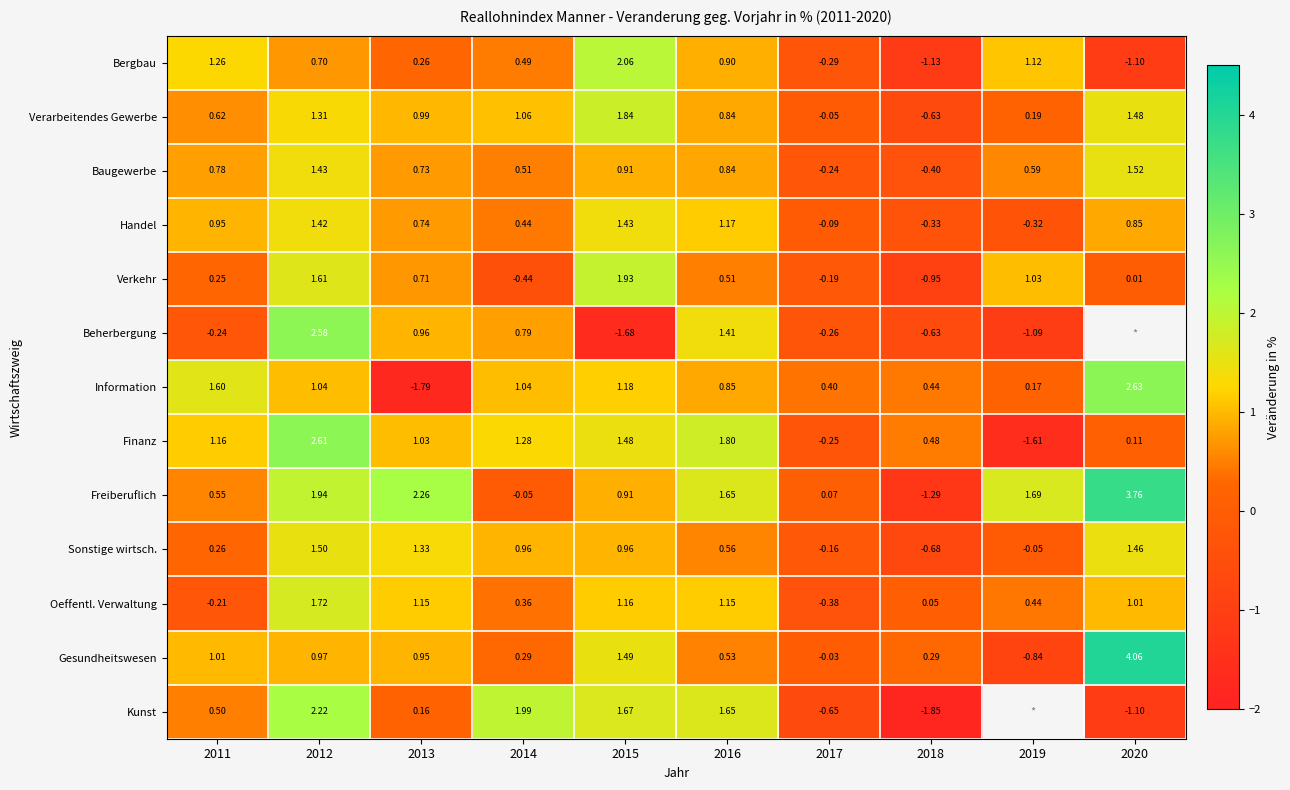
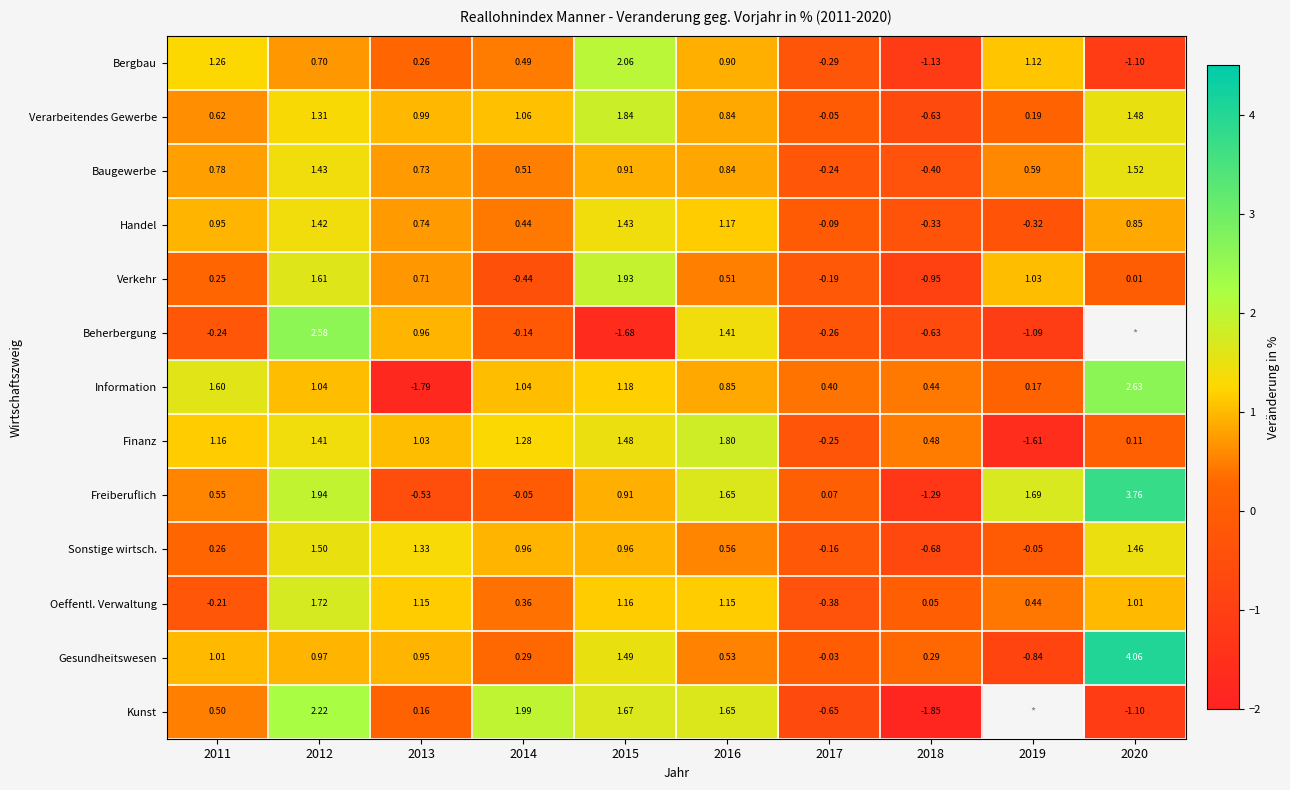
  {
    "Bergbau": {
      "2011": 1.26,
      "2012": 0.70,
      "2013": 0.26,
      "2014": 0.49,
      "2015": 2.06,
      "2016": 0.90,
      "2017": -0.29,
      "2018": -1.13,
      "2019": 1.12,
      "2020": -1.10
    },
    "Verarbeitendes Gewerbe": {
      "2011": 0.62,
      "2012": 1.31,
      "2013": 0.99,
      "2014": 1.06,
      "2015": 1.84,
      "2016": 0.84,
      "2017": -0.05,
      "2018": -0.63,
      "2019": 0.19,
      "2020": 1.48
    },
    "Baugewerbe": {
      "2011": 0.78,
      "2012": 1.43,
      "2013": 0.73,
      "2014": 0.51,
      "2015": 0.91,
      "2016": 0.84,
      "2017": -0.24,
      "2018": -0.40,
      "2019": 0.59,
      "2020": 1.52
    },
    "Handel": {
      "2011": 0.95,
      "2012": 1.42,
      "2013": 0.74,
      "2014": 0.44,
      "2015": 1.43,
      "2016": 1.17,
      "2017": -0.09,
      "2018": -0.33,
      "2019": -0.32,
      "2020": 0.85
    },
    "Verkehr": {
      "2011": 0.25,
      "2012": 1.61,
      "2013": 0.71,
      "2014": -0.44,
      "2015": 1.93,
      "2016": 0.51,
      "2017": -0.19,
      "2018": -0.95,
      "2019": 1.03,
      "2020": 0.01
    },
    "Beherbergung": {
      "2011": -0.24,
      "2012": 2.58,
      "2013": 0.96,
-     "2014": 0.79,
+     "2014": -0.14,
      "2015": -1.68,
      "2016": 1.41,
      "2017": -0.26,
      "2018": -0.63,
      "2019": -1.09
    },
    "Information": {
      "2011": 1.60,
      "2012": 1.04,
      "2013": -1.79,
      "2014": 1.04,
      "2015": 1.18,
      "2016": 0.85,
      "2017": 0.40,
      "2018": 0.44,
      "2019": 0.17,
      "2020": 2.63
    },
    "Finanz": {
      "2011": 1.16,
-     "2012": 2.61,
+     "2012": 1.41,
      "2013": 1.03,
      "2014": 1.28,
      "2015": 1.48,
      "2016": 1.80,
      "2017": -0.25,
      "2018": 0.48,
      "2019": -1.61,
      "2020": 0.11
    },
    "Freiberuflich": {
      "2011": 0.55,
      "2012": 1.94,
-     "2013": 2.26,
+     "2013": -0.53,
      "2014": -0.05,
      "2015": 0.91,
      "2016": 1.65,
      "2017": 0.07,
      "2018": -1.29,
      "2019": 1.69,
      "2020": 3.76
    },
    "Sonstige wirtsch.": {
      "2011": 0.26,
      "2012": 1.50,
      "2013": 1.33,
      "2014": 0.96,
      "2015": 0.96,
      "2016": 0.56,
      "2017": -0.16,
      "2018": -0.68,
      "2019": -0.05,
      "2020": 1.46
    },
    "Oeffentl. Verwaltung": {
      "2011": -0.21,
      "2012": 1.72,
      "2013": 1.15,
      "2014": 0.36,
      "2015": 1.16,
      "2016": 1.15,
      "2017": -0.38,
      "2018": 0.05,
      "2019": 0.44,
      "2020": 1.01
    },
    "Gesundheitswesen": {
      "2011": 1.01,
      "2012": 0.97,
      "2013": 0.95,
      "2014": 0.29,
      "2015": 1.49,
      "2016": 0.53,
      "2017": -0.03,
      "2018": 0.29,
      "2019": -0.84,
      "2020": 4.06
    },
    "Kunst": {
      "2011": 0.50,
      "2012": 2.22,
      "2013": 0.16,
      "2014": 1.99,
      "2015": 1.67,
      "2016": 1.65,
      "2017": -0.65,
      "2018": -1.85,
      "2020": -1.10
    }
  }
